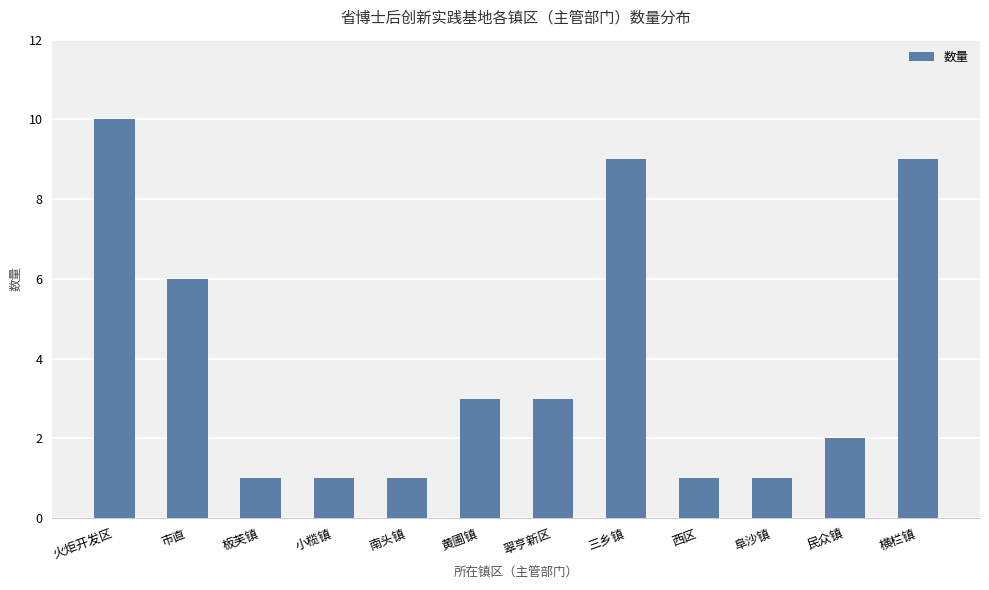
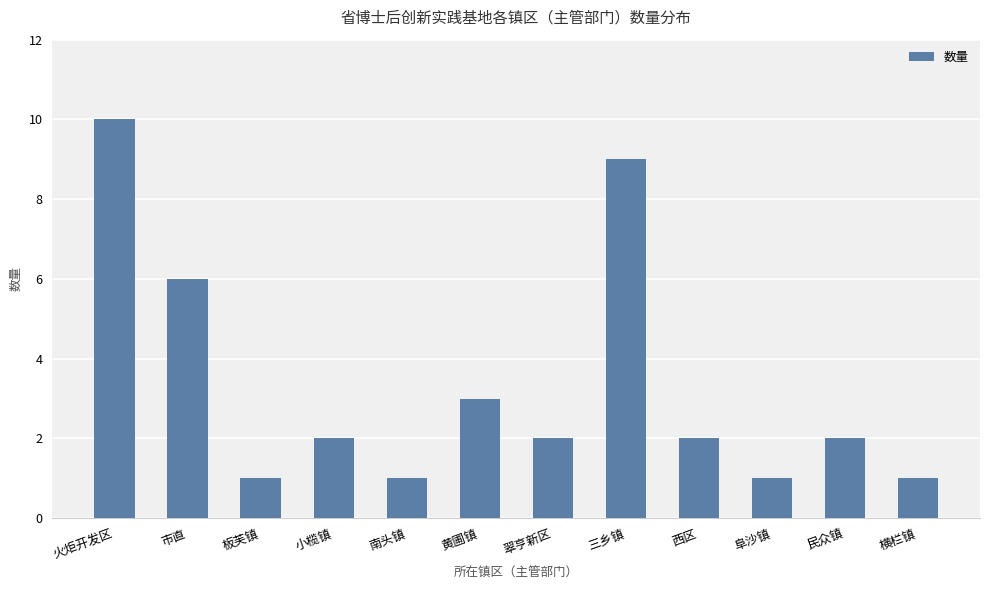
  {
    "火炬开发区": 10,
    "市直": 6,
    "板芙镇": 1,
-   "小榄镇": 1,
+   "小榄镇": 2,
    "南头镇": 1,
    "黄圃镇": 3,
-   "翠亨新区": 3,
+   "翠亨新区": 2,
    "三乡镇": 9,
-   "西区": 1,
+   "西区": 2,
    "阜沙镇": 1,
    "民众镇": 2,
-   "横栏镇": 9
+   "横栏镇": 1
  }
